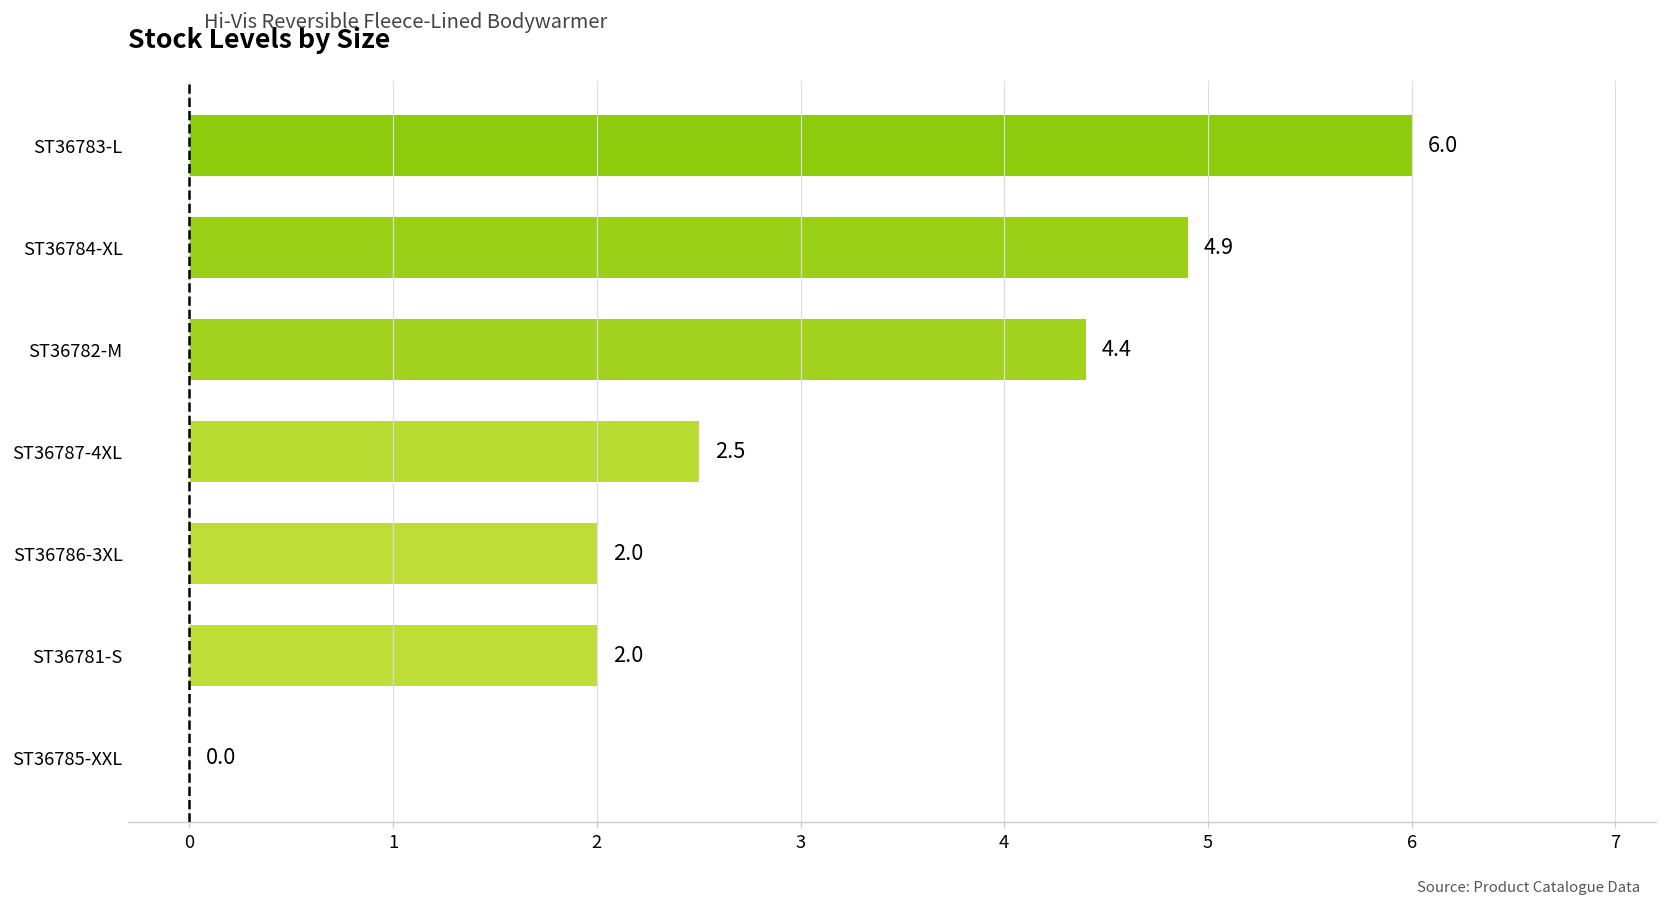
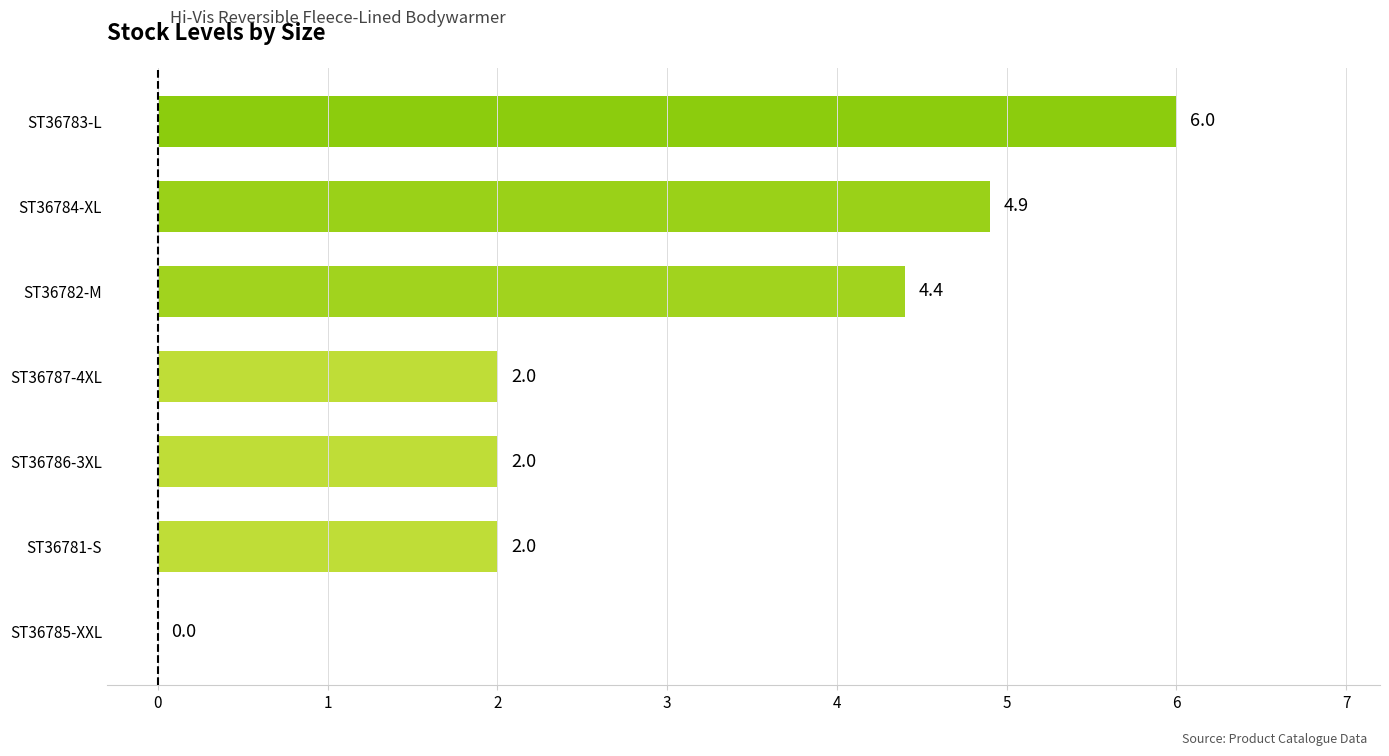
  {
    "ST36783-L": 6.0,
    "ST36784-XL": 4.9,
    "ST36782-M": 4.4,
-   "ST36787-4XL": 2.5,
+   "ST36787-4XL": 2.0,
    "ST36786-3XL": 2.0,
    "ST36781-S": 2.0,
    "ST36785-XXL": 0.0
  }
